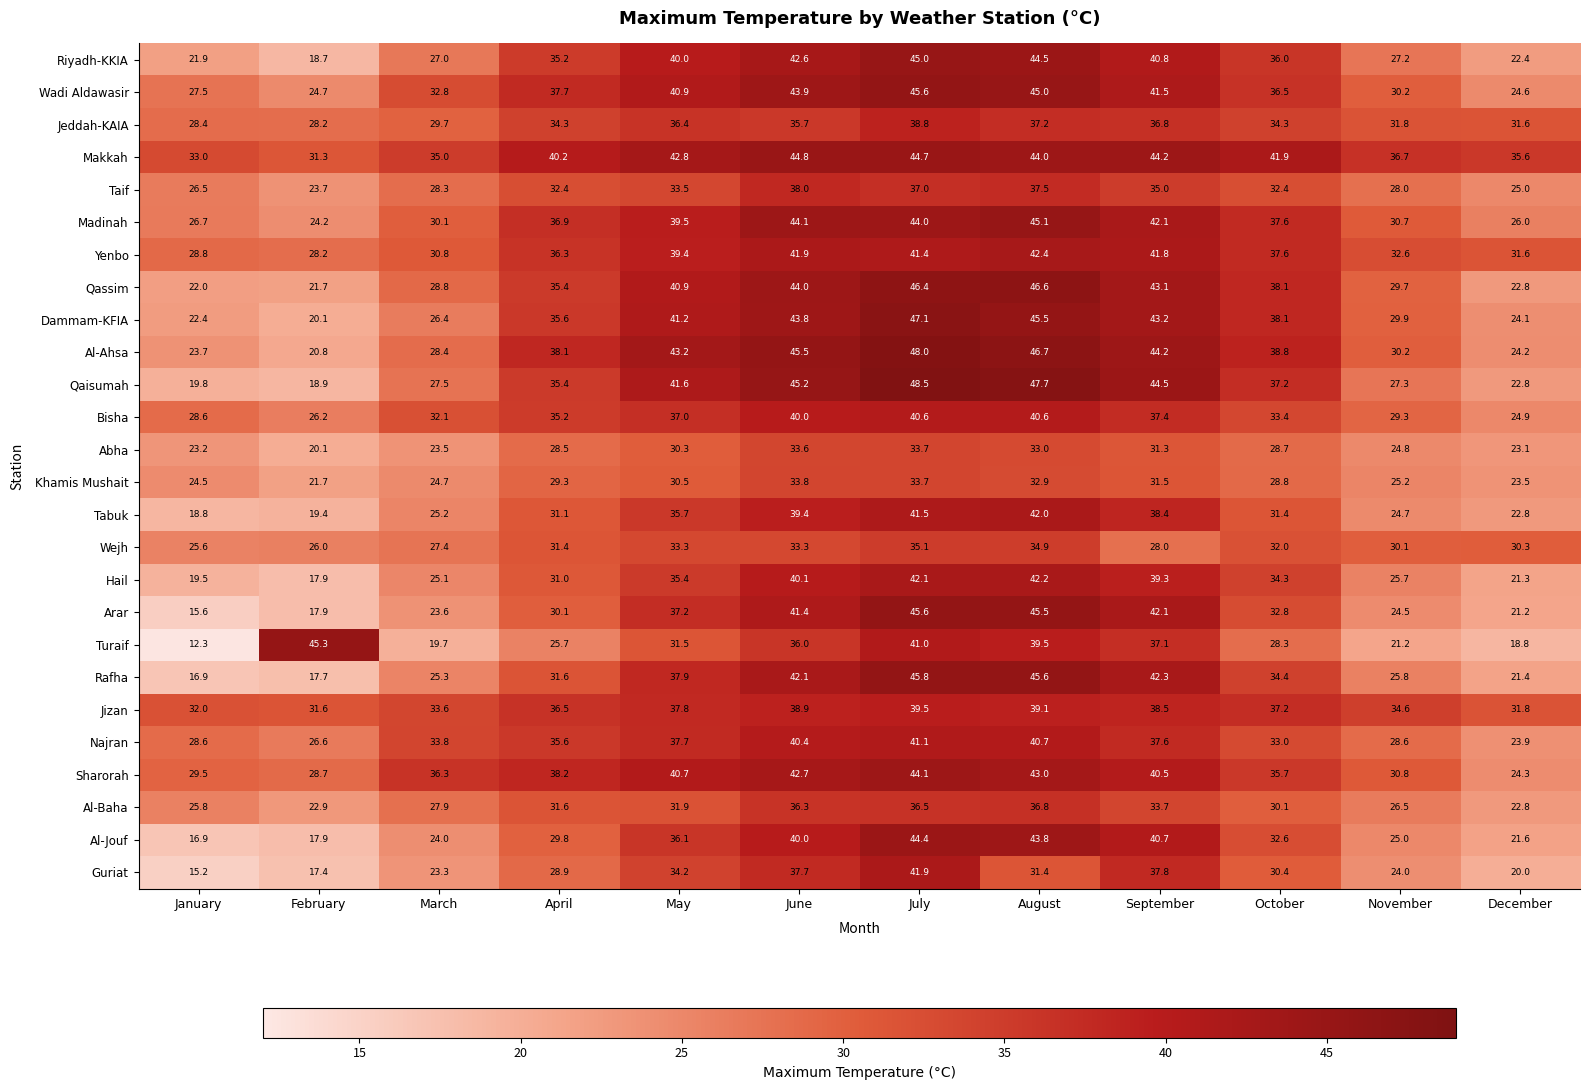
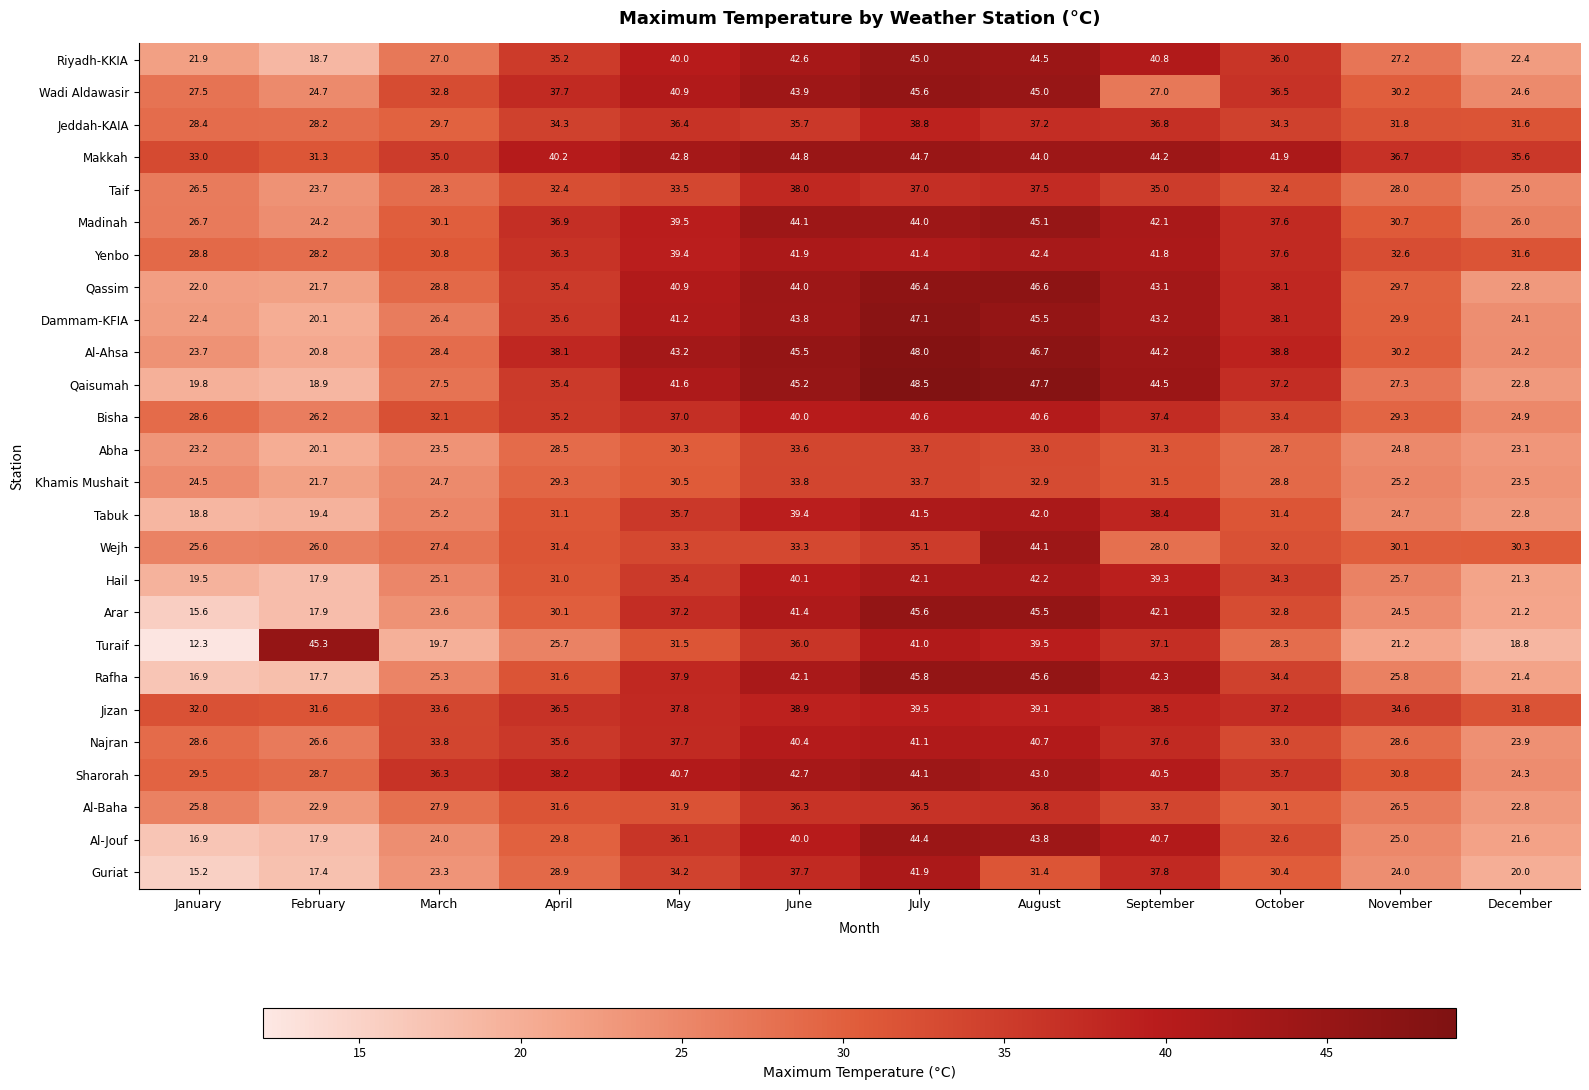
  {
    "Wadi Aldawasir": {
      "January": 27.5,
      "February": 24.7,
      "March": 32.8,
      "April": 37.7,
      "May": 40.9,
      "June": 43.9,
      "July": 45.6,
      "August": 45.0,
-     "September": 41.5,
+     "September": 27.0,
      "October": 36.5,
      "November": 30.2,
      "December": 24.6
    },
    "Wejh": {
      "January": 25.6,
      "February": 26.0,
      "March": 27.4,
      "April": 31.4,
      "May": 33.3,
      "June": 33.3,
      "July": 35.1,
-     "August": 34.9,
+     "August": 44.1,
      "September": 28.0,
      "October": 32.0,
      "November": 30.1,
      "December": 30.3
    }
  }
